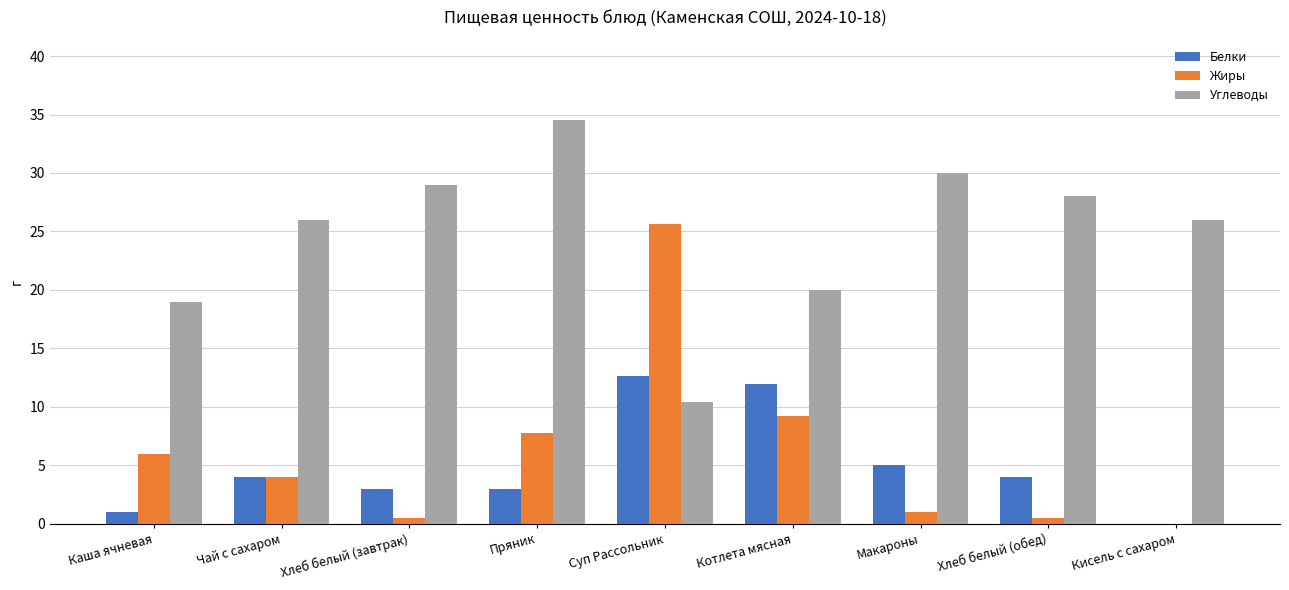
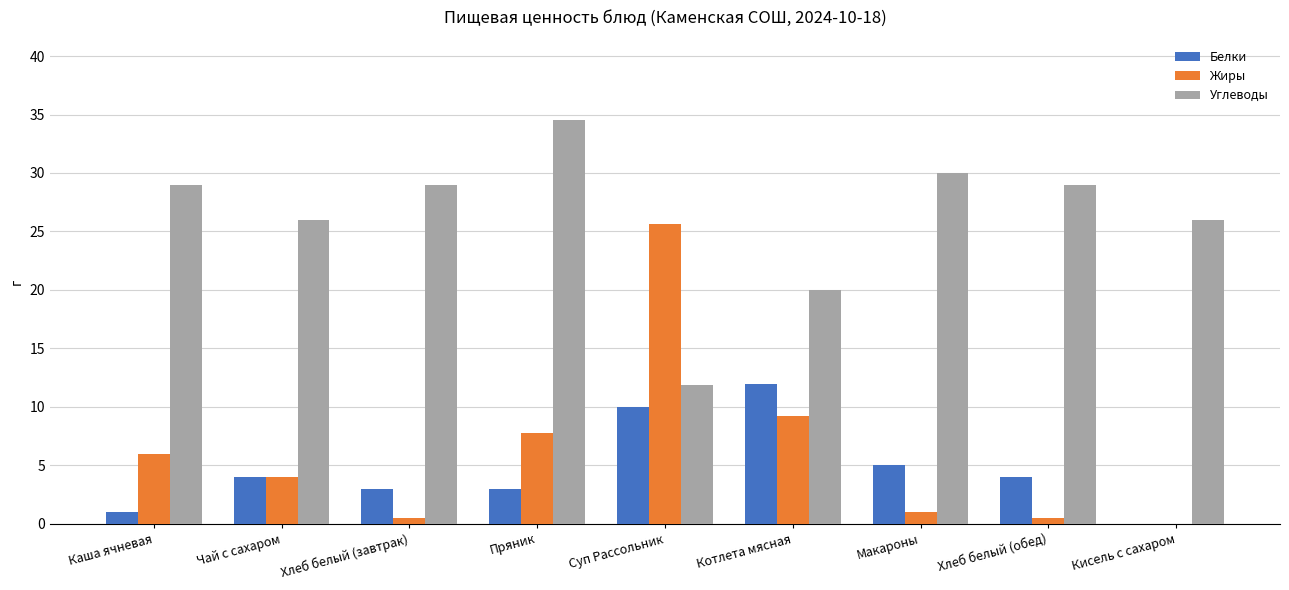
  {
    "Белки": {
      "Каша ячневая": 1.0,
      "Чай с сахаром": 4.0,
      "Хлеб белый (завтрак)": 3.0,
      "Пряник": 3.0,
-     "Суп Рассольник": 12.6,
+     "Суп Рассольник": 10.0,
      "Котлета мясная": 12.0,
      "Макароны": 5.0,
      "Хлеб белый (обед)": 4.0,
      "Кисель с сахаром": 0.0
    },
    "Жиры": {
      "Каша ячневая": 6.0,
      "Чай с сахаром": 4.0,
      "Хлеб белый (завтрак)": 0.5,
      "Пряник": 7.8,
      "Суп Рассольник": 25.6,
      "Котлета мясная": 9.2,
      "Макароны": 1.0,
      "Хлеб белый (обед)": 0.5,
      "Кисель с сахаром": 0.0
    },
    "Углеводы": {
-     "Каша ячневая": 19,
+     "Каша ячневая": 29,
      "Чай с сахаром": 26.0,
      "Хлеб белый (завтрак)": 29.0,
      "Пряник": 34.5,
-     "Суп Рассольник": 10.4,
+     "Суп Рассольник": 11.9,
      "Котлета мясная": 20.0,
      "Макароны": 30.0,
-     "Хлеб белый (обед)": 28,
+     "Хлеб белый (обед)": 29,
      "Кисель с сахаром": 26.0
    }
  }
